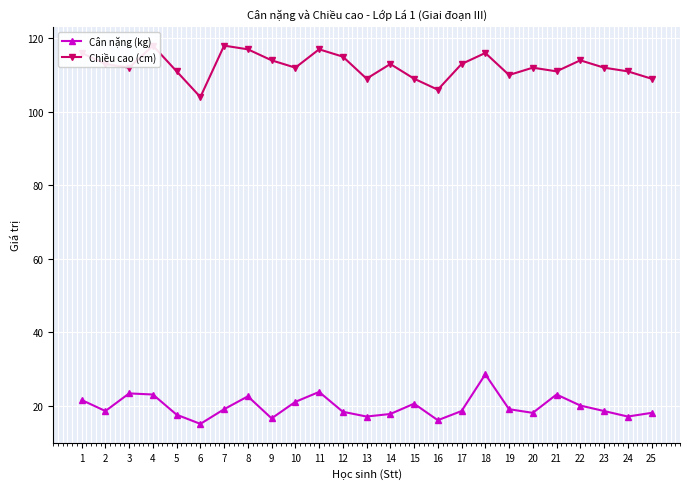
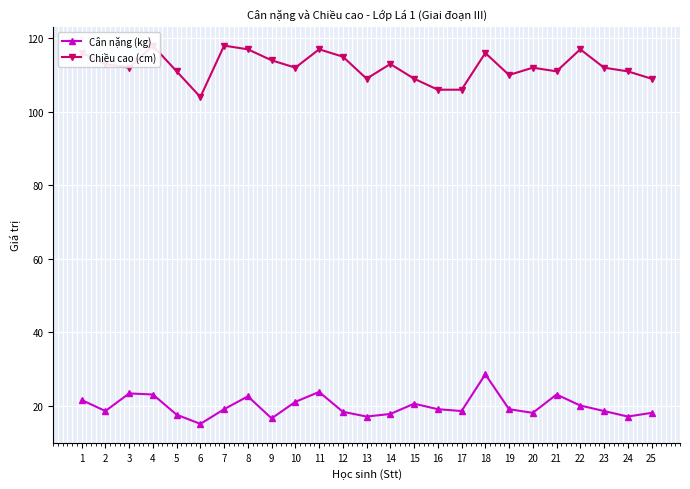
  {
    "Cân nặng (kg)": {
      "1": 22,
      "2": 19,
      "3": 23,
      "4": 23,
      "5": 18,
      "6": 15,
      "7": 19,
      "8": 23,
      "9": 17,
      "10": 21,
      "11": 24,
      "12": 18,
      "13": 17,
      "14": 18,
      "15": 21,
-     "16": 16,
+     "16": 19,
      "17": 19,
      "18": 29,
      "19": 19,
      "20": 18,
      "21": 23,
      "22": 20,
      "23": 19,
      "24": 17,
      "25": 18
    },
    "Chiều cao (cm)": {
      "3": 112,
      "5": 111,
      "6": 104,
      "7": 118,
      "8": 117,
      "9": 114,
      "10": 112,
      "11": 117,
      "12": 115,
      "13": 109,
      "14": 113,
      "15": 109,
      "16": 106,
-     "17": 113,
+     "17": 106,
      "18": 116,
      "19": 110,
      "20": 112,
      "21": 111,
-     "22": 114,
+     "22": 117,
      "23": 112,
      "24": 111,
      "25": 109
    }
  }
